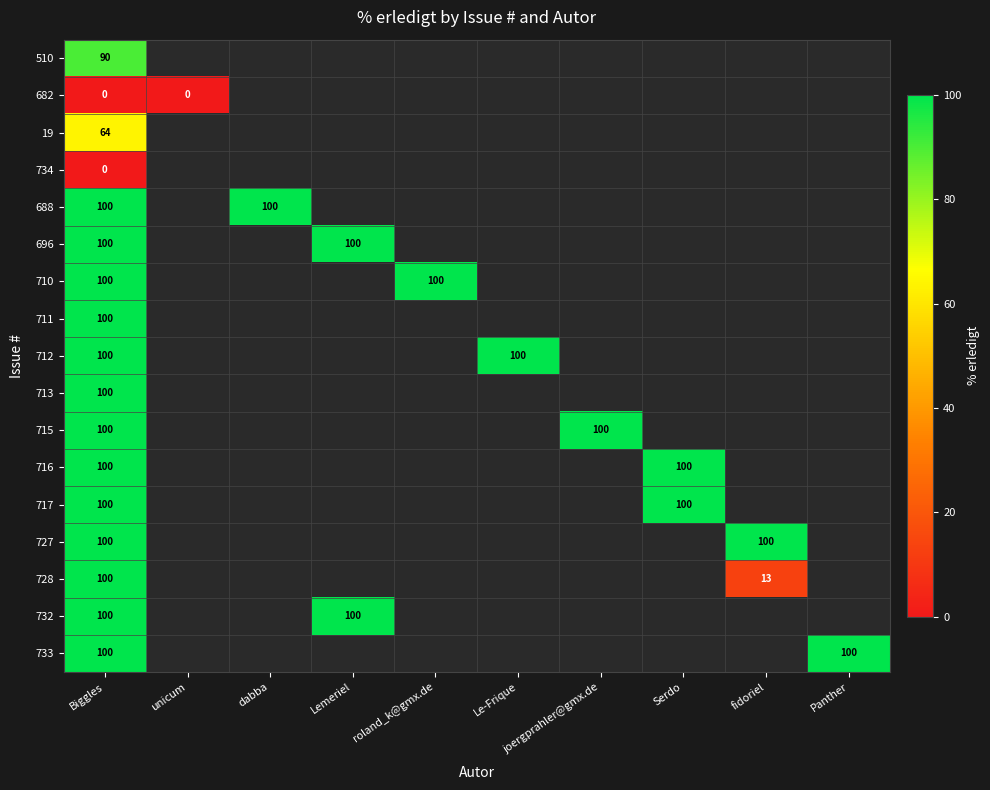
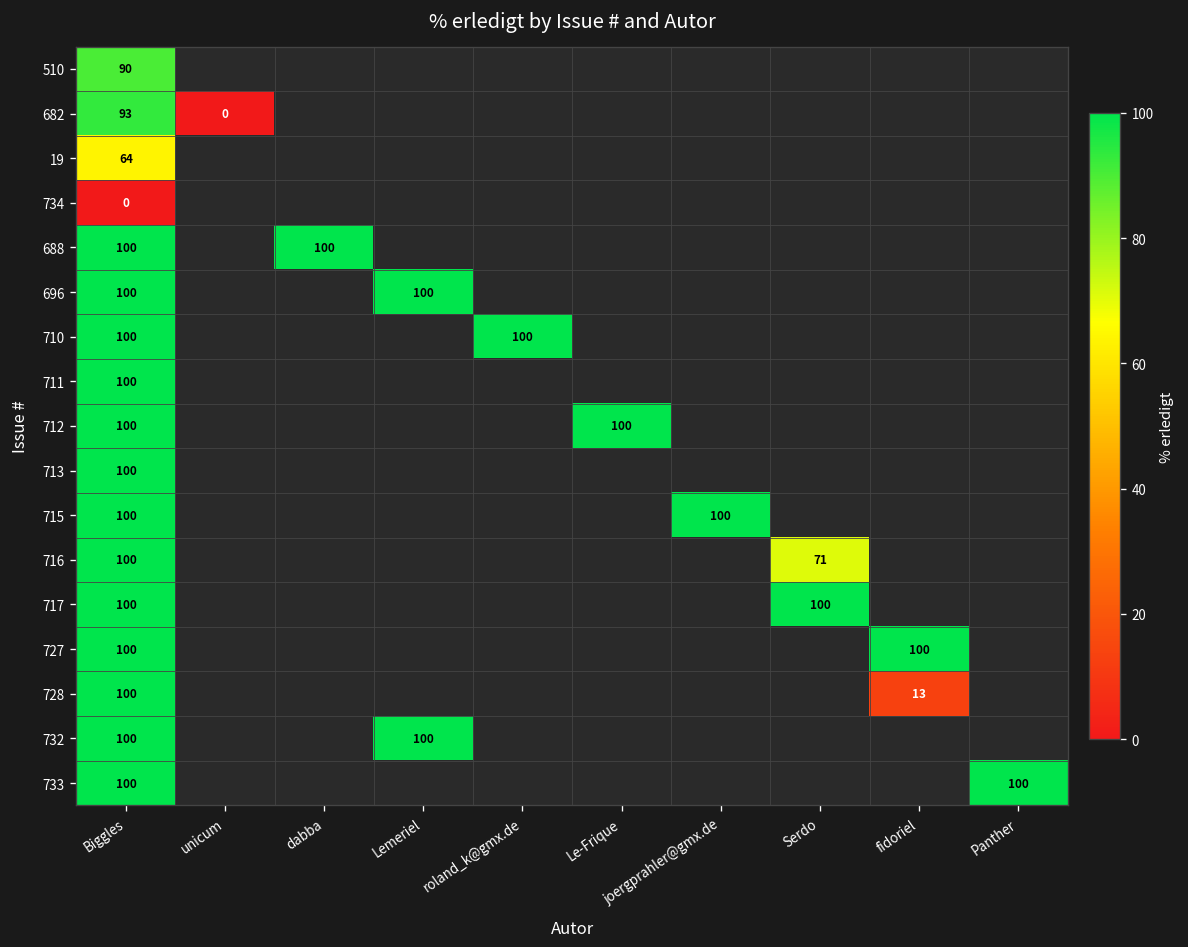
  {
    "510": {
      "Biggles": 90
    },
    "682": {
-     "Biggles": 0,
+     "Biggles": 93,
      "unicum": 0
    },
    "19": {
      "Biggles": 64
    },
    "734": {
      "Biggles": 0
    },
    "688": {
      "Biggles": 100,
      "dabba": 100
    },
    "696": {
      "Biggles": 100,
      "Lemeriel": 100
    },
    "710": {
      "Biggles": 100,
      "roland_k@gmx.de": 100
    },
    "711": {
      "Biggles": 100
    },
    "712": {
      "Biggles": 100,
      "Le-Frique": 100
    },
    "713": {
      "Biggles": 100
    },
    "715": {
      "Biggles": 100,
      "joergprahler@gmx.de": 100
    },
    "716": {
      "Biggles": 100,
-     "Serdo": 100
+     "Serdo": 71
    },
    "717": {
      "Biggles": 100,
      "Serdo": 100
    },
    "727": {
      "Biggles": 100,
      "fidoriel": 100
    },
    "728": {
      "Biggles": 100,
      "fidoriel": 13
    },
    "732": {
      "Biggles": 100,
      "Lemeriel": 100
    },
    "733": {
      "Biggles": 100,
      "Panther": 100
    }
  }
